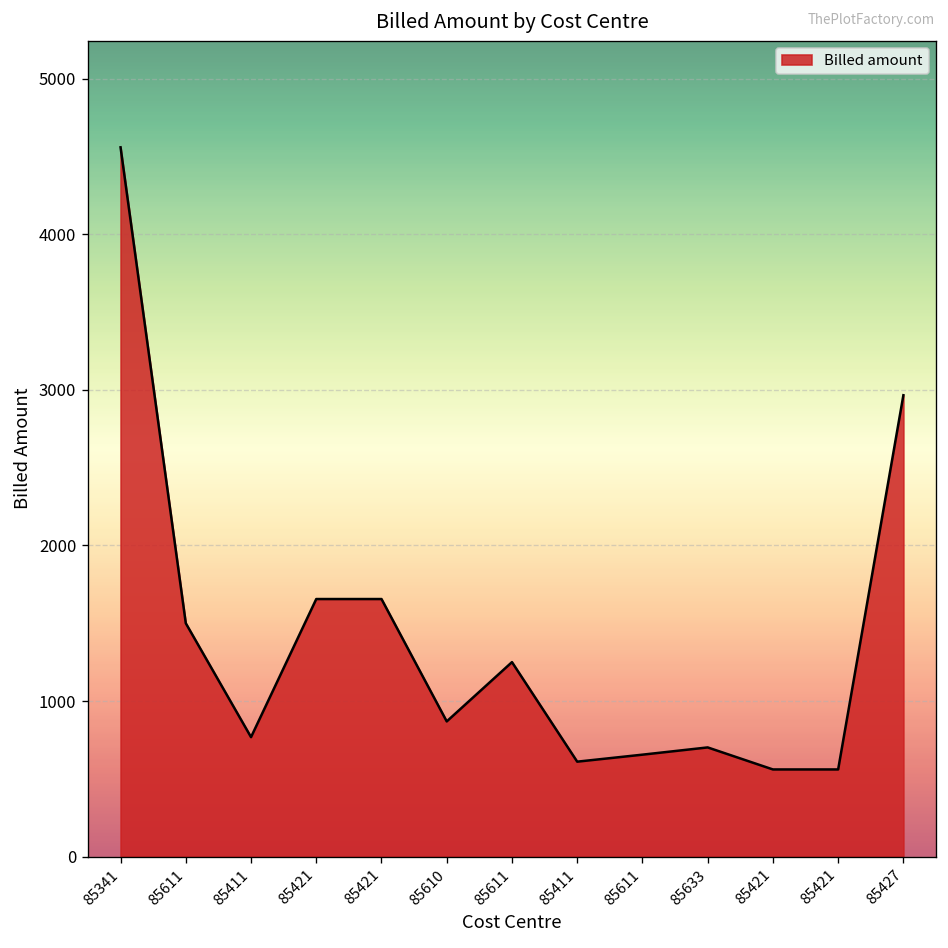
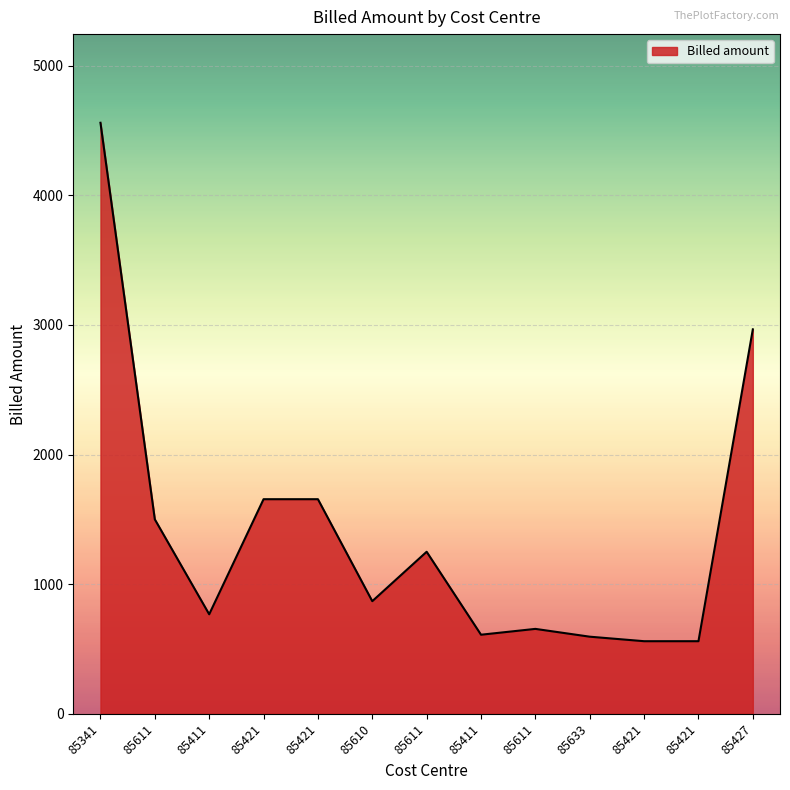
  {
    "85341": 4560,
    "85610": 870,
-   "85633": 700,
+   "85633": 590,
    "85427": 2970
  }
